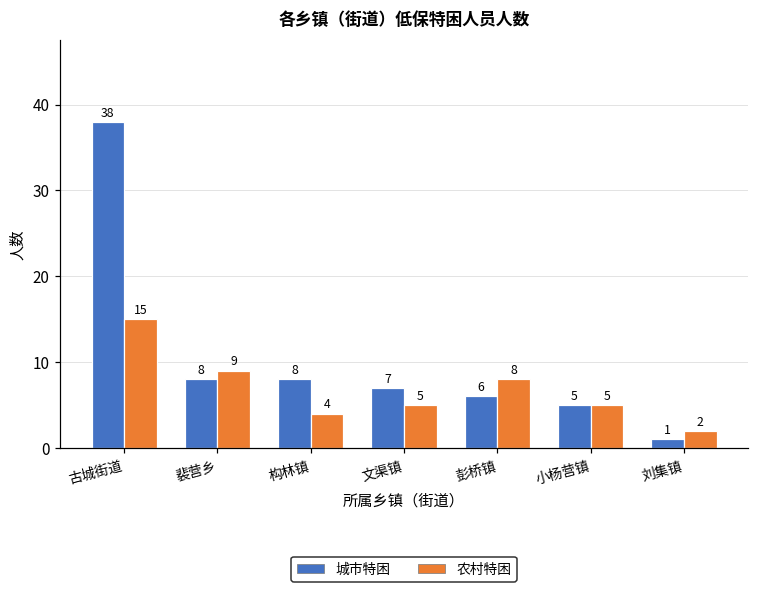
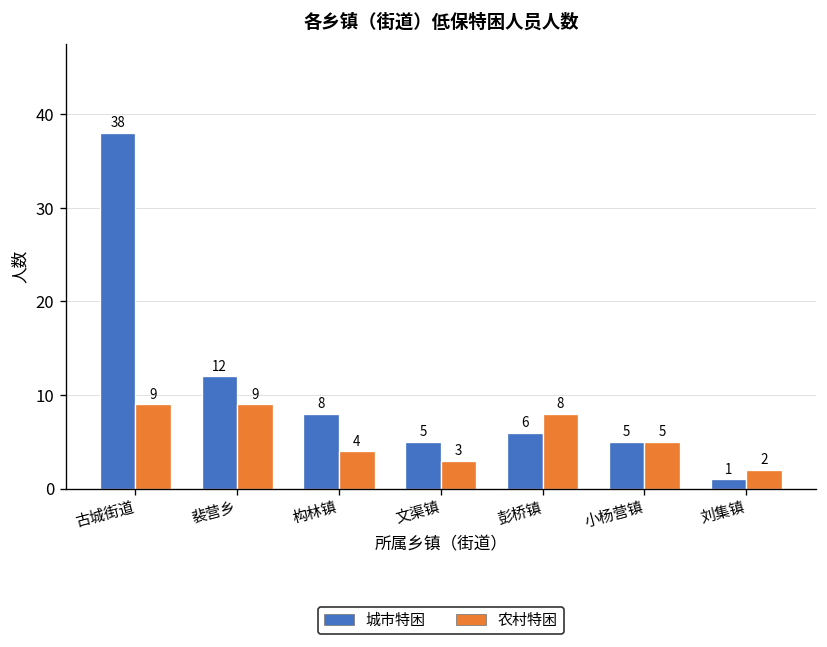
  {
    "城市特困": {
      "古城街道": 38,
-     "裴营乡": 8,
+     "裴营乡": 12,
      "构林镇": 8,
-     "文渠镇": 7,
+     "文渠镇": 5,
      "彭桥镇": 6,
      "小杨营镇": 5,
      "刘集镇": 1
    },
    "农村特困": {
-     "古城街道": 15,
+     "古城街道": 9,
      "裴营乡": 9,
      "构林镇": 4,
-     "文渠镇": 5,
+     "文渠镇": 3,
      "彭桥镇": 8,
      "小杨营镇": 5,
      "刘集镇": 2
    }
  }
